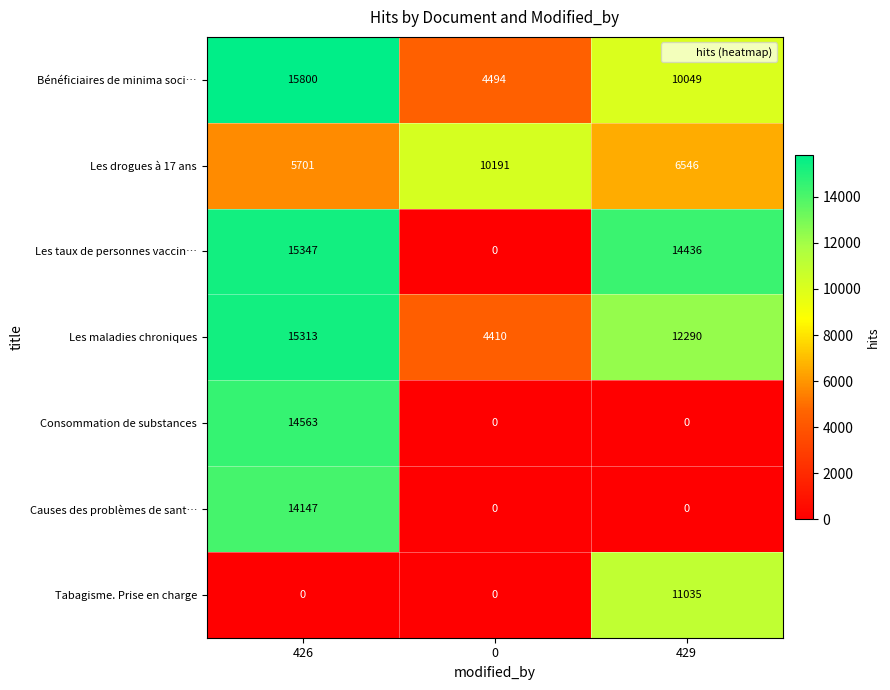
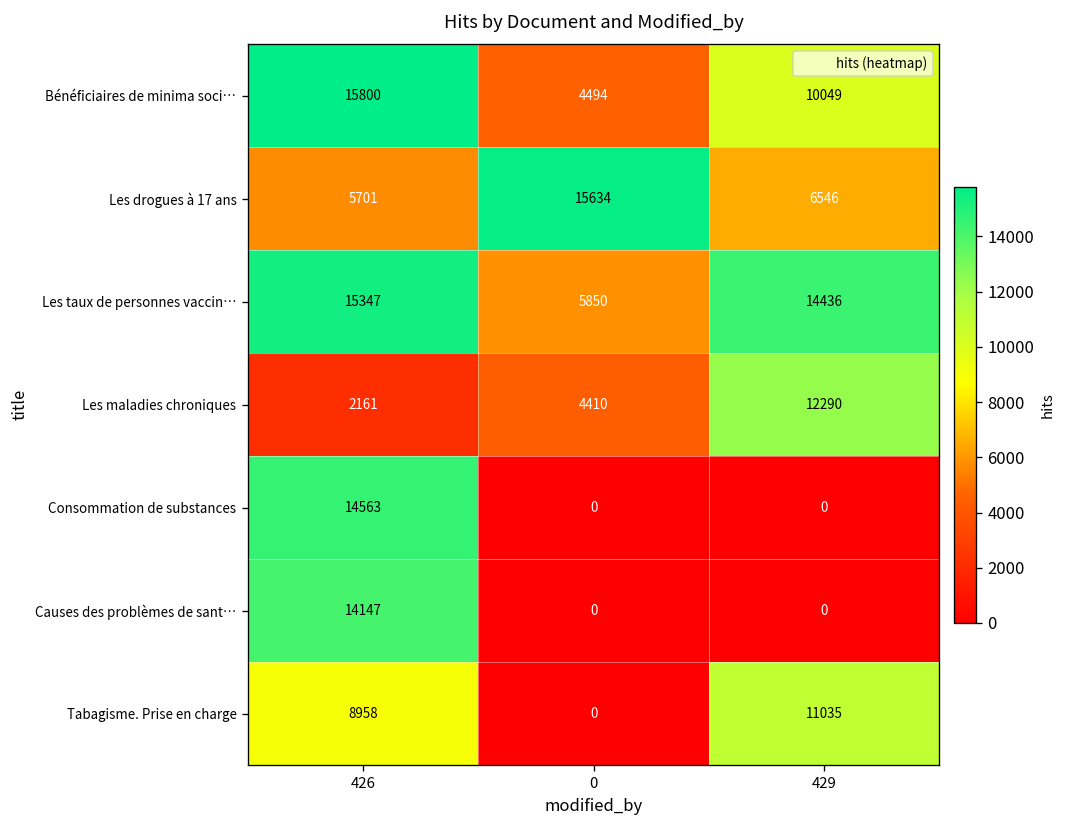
  {
    "Bénéficiaires de minima soci…": {
      "426": 15800,
      "0": 4494,
      "429": 10049
    },
    "Les drogues à 17 ans": {
      "426": 5701,
-     "0": 10191,
+     "0": 15634,
      "429": 6546
    },
    "Les taux de personnes vaccin…": {
      "426": 15347,
-     "0": 0,
+     "0": 5850,
      "429": 14436
    },
    "Les maladies chroniques": {
-     "426": 15313,
+     "426": 2161,
      "0": 4410,
      "429": 12290
    },
    "Consommation de substances": {
      "426": 14563,
      "0": 0,
      "429": 0
    },
    "Causes des problèmes de sant…": {
      "426": 14147,
      "0": 0,
      "429": 0
    },
    "Tabagisme. Prise en charge": {
-     "426": 0,
+     "426": 8958,
      "0": 0,
      "429": 11035
    }
  }
